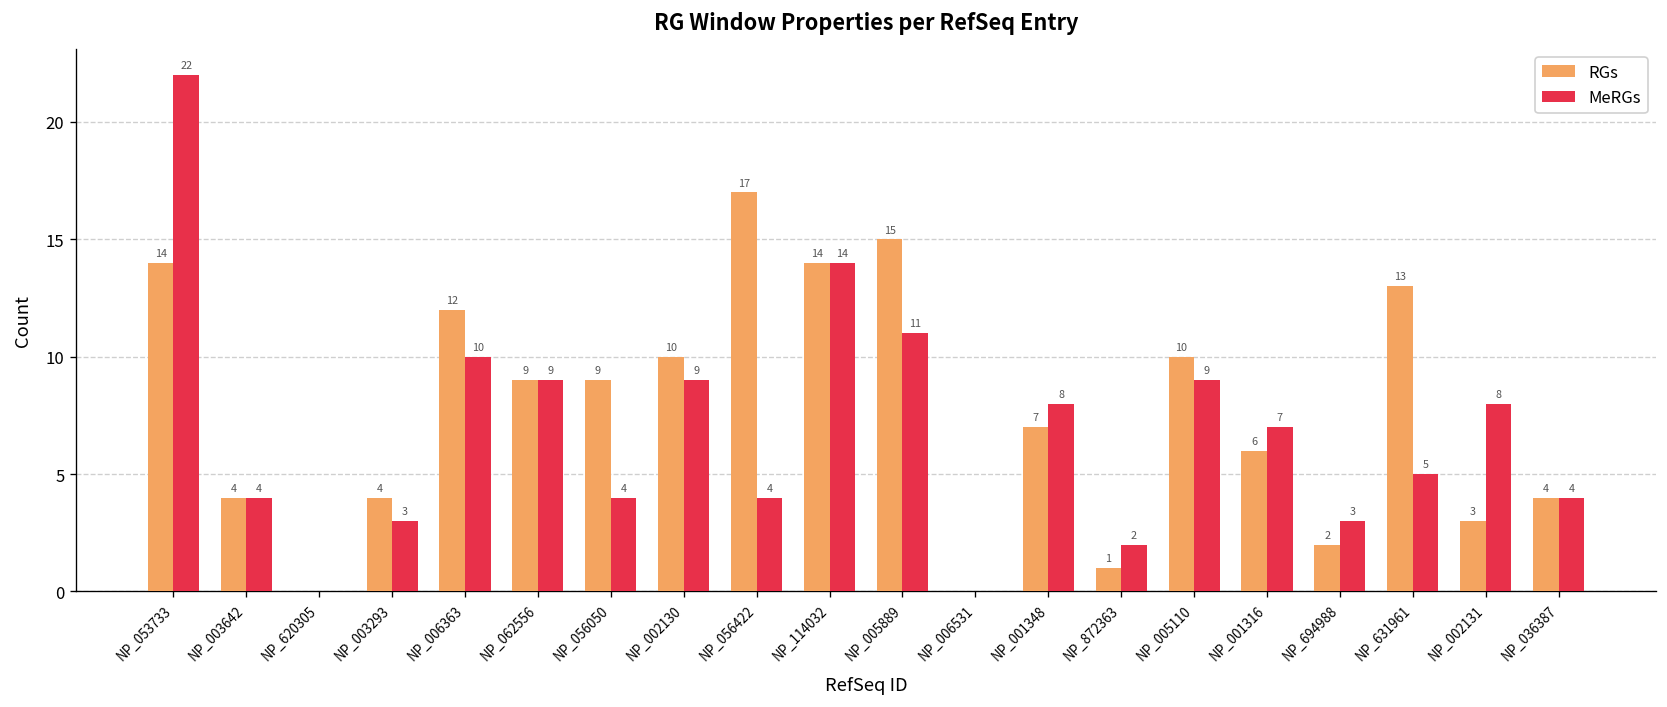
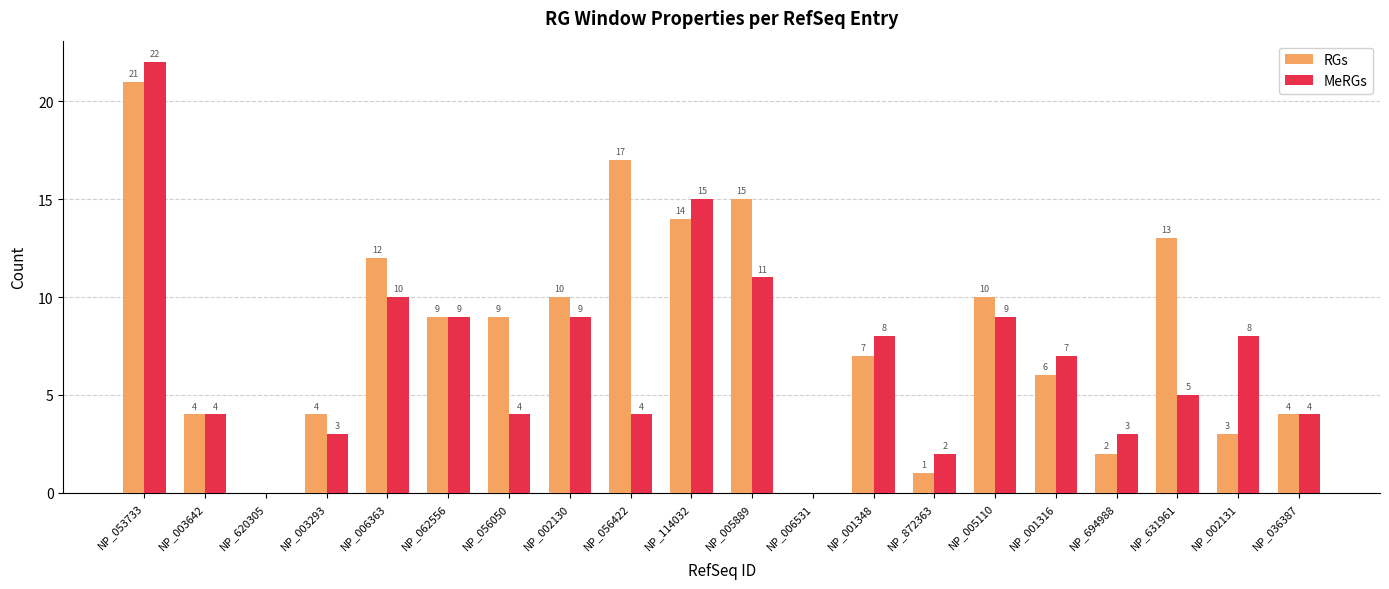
  {
    "RGs": {
-     "NP_053733": 14,
+     "NP_053733": 21,
      "NP_003642": 4,
      "NP_003293": 4,
      "NP_006363": 12,
      "NP_062556": 9,
      "NP_056050": 9,
      "NP_002130": 10,
      "NP_056422": 17,
      "NP_114032": 14,
      "NP_005889": 15,
      "NP_001348": 7,
      "NP_872363": 1,
      "NP_005110": 10,
      "NP_001316": 6,
      "NP_694988": 2,
      "NP_631961": 13,
      "NP_002131": 3,
      "NP_036387": 4
    },
    "MeRGs": {
      "NP_053733": 22,
      "NP_003642": 4,
      "NP_003293": 3,
      "NP_006363": 10,
      "NP_062556": 9,
      "NP_056050": 4,
      "NP_002130": 9,
      "NP_056422": 4,
-     "NP_114032": 14,
+     "NP_114032": 15,
      "NP_005889": 11,
      "NP_001348": 8,
      "NP_872363": 2,
      "NP_005110": 9,
      "NP_001316": 7,
      "NP_694988": 3,
      "NP_631961": 5,
      "NP_002131": 8,
      "NP_036387": 4
    }
  }
